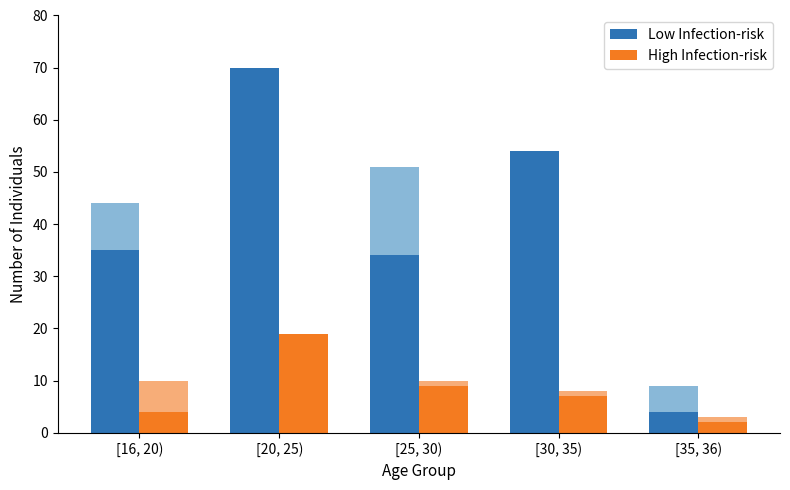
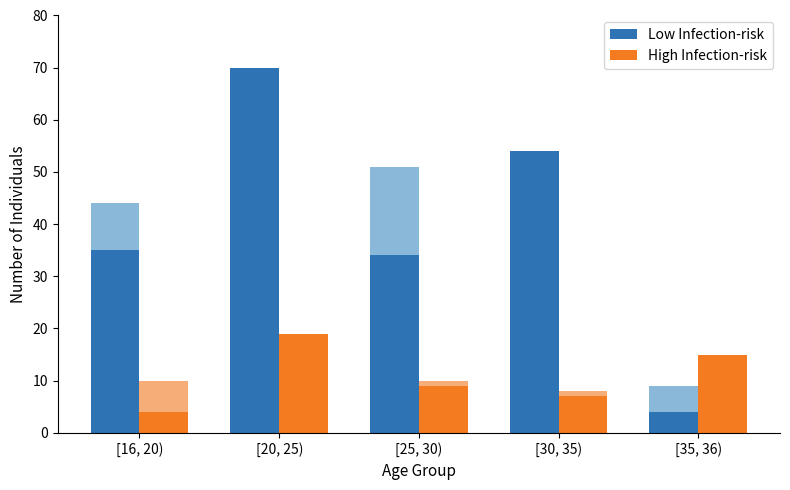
  {
    "Low Infection-risk": {
      "[20, 25)": 70,
      "[30, 35)": 54
    },
    "High Infection-risk": {
      "[20, 25)": 19,
-     "[35, 36)": 2
+     "[35, 36)": 15
    }
  }
